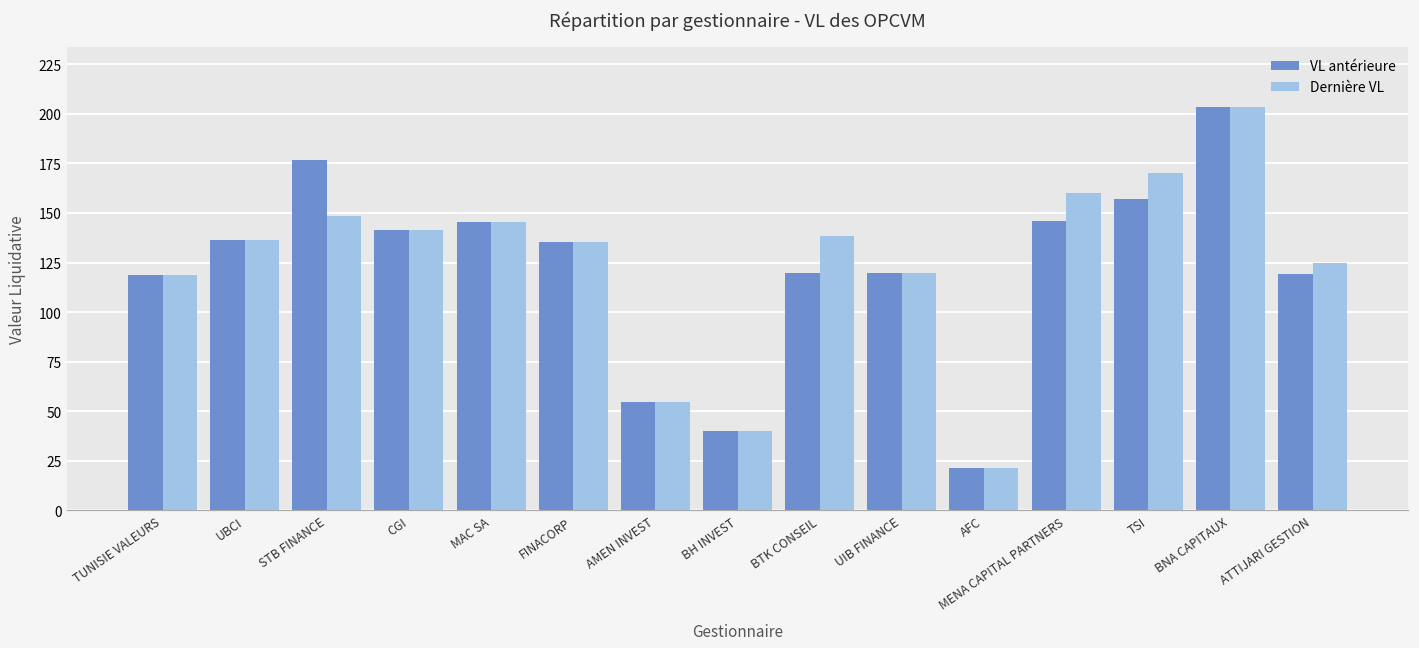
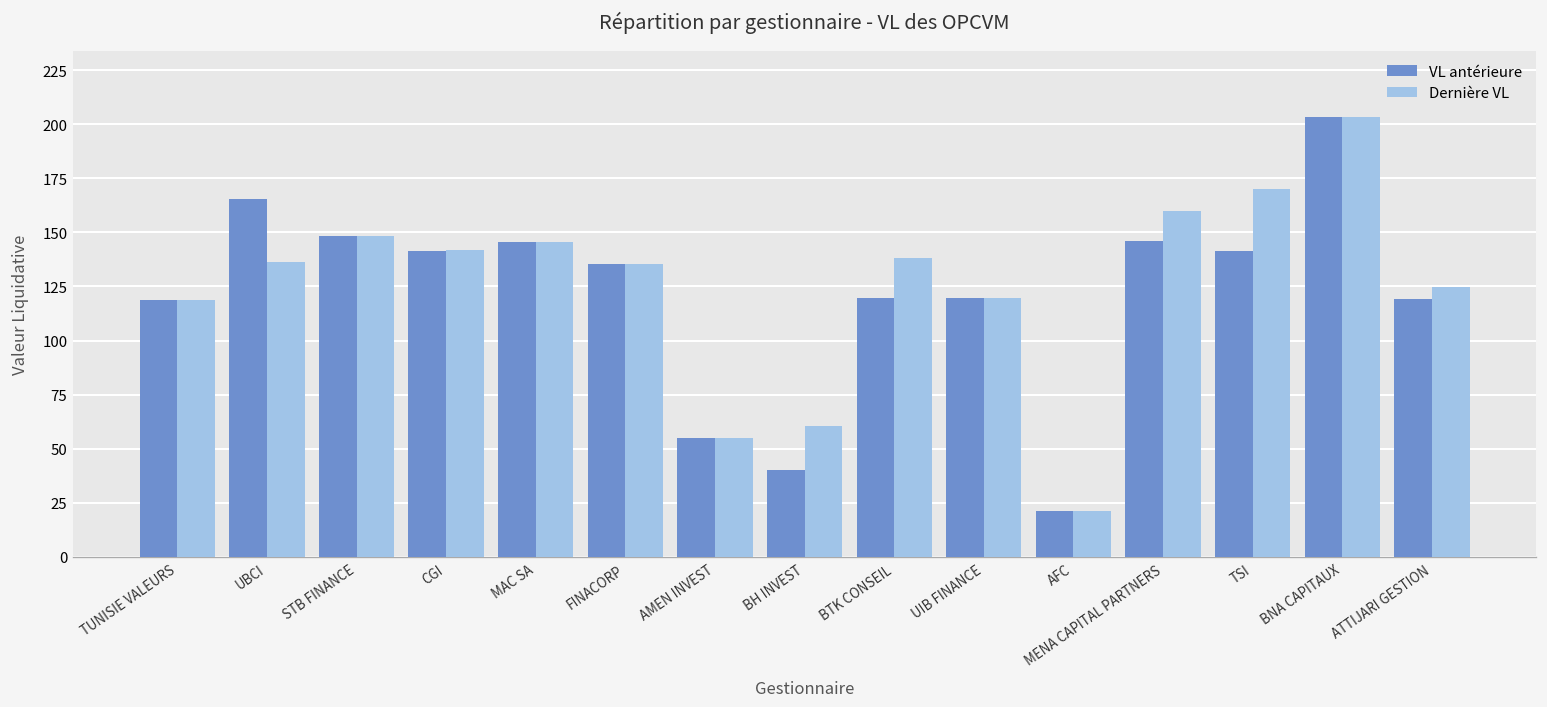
  {
    "VL antérieure": {
      "TUNISIE VALEURS": 119,
-     "UBCI": 136,
-     "STB FINANCE": 177,
+     "UBCI": 166,
+     "STB FINANCE": 148,
      "CGI": 142,
      "MAC SA": 145,
      "FINACORP": 135,
      "AMEN INVEST": 55,
      "BH INVEST": 40,
      "BTK CONSEIL": 120,
      "UIB FINANCE": 120,
      "AFC": 21,
      "MENA CAPITAL PARTNERS": 146,
-     "TSI": 157,
+     "TSI": 141,
      "BNA CAPITAUX": 203,
      "ATTIJARI GESTION": 119
    },
    "Dernière VL": {
      "TUNISIE VALEURS": 119,
      "UBCI": 136,
      "STB FINANCE": 148,
      "CGI": 142,
      "MAC SA": 145,
      "FINACORP": 135,
      "AMEN INVEST": 55,
-     "BH INVEST": 40,
+     "BH INVEST": 61,
      "BTK CONSEIL": 138,
      "UIB FINANCE": 120,
      "AFC": 21,
      "MENA CAPITAL PARTNERS": 160,
      "TSI": 170,
      "BNA CAPITAUX": 203,
      "ATTIJARI GESTION": 125
    }
  }
